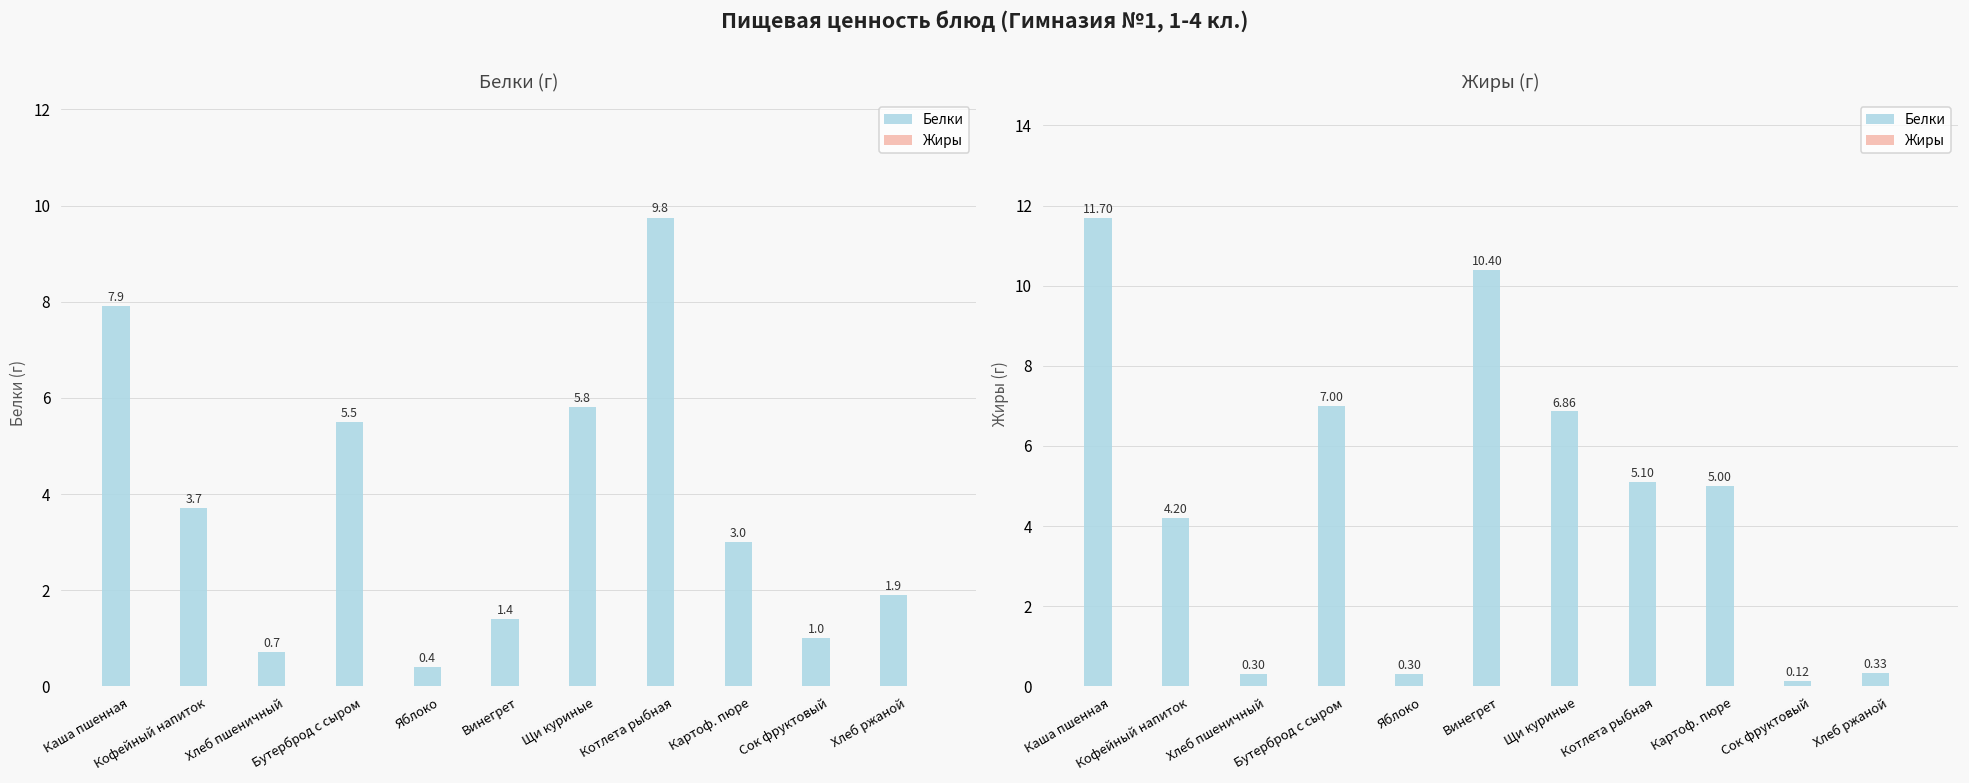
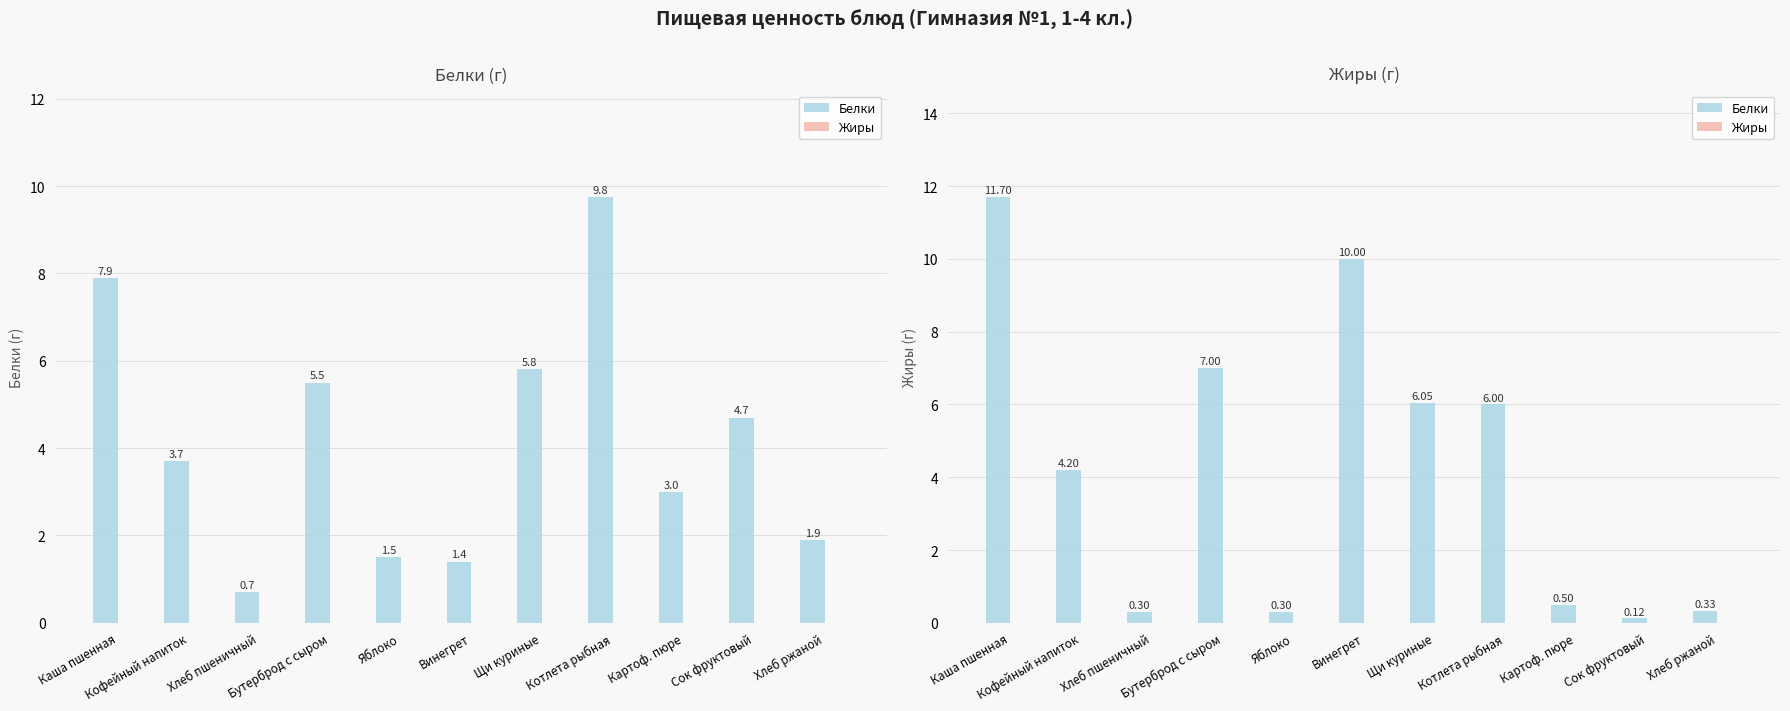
  {
    "Белки (г)": {
      "Белки": {
        "Каша пшенная": 7.9,
        "Кофейный напиток": 3.7,
        "Хлеб пшеничный": 0.7,
        "Бутерброд с сыром": 5.5,
-       "Яблоко": 0.4,
+       "Яблоко": 1.5,
        "Винегрет": 1.4,
        "Щи куриные": 5.8,
        "Котлета рыбная": 9.8,
        "Картоф. пюре": 3.0,
-       "Сок фруктовый": 1.0,
+       "Сок фруктовый": 4.7,
        "Хлеб ржаной": 1.9
      },
      "Жиры": {
        "Каша пшенная": 0.0,
        "Кофейный напиток": 0.0,
        "Хлеб пшеничный": 0.0,
        "Бутерброд с сыром": 0.0,
        "Яблоко": 0.0,
        "Винегрет": 0.0,
        "Щи куриные": 0.0,
        "Котлета рыбная": 0.0,
        "Картоф. пюре": 0.0,
        "Сок фруктовый": 0.0,
        "Хлеб ржаной": 0.0
      }
    },
    "Жиры (г)": {
      "Белки": {
        "Каша пшенная": 11.70,
        "Кофейный напиток": 4.20,
        "Хлеб пшеничный": 0.30,
        "Бутерброд с сыром": 7.00,
        "Яблоко": 0.30,
-       "Винегрет": 10.40,
-       "Щи куриные": 6.86,
-       "Котлета рыбная": 5.10,
-       "Картоф. пюре": 5.00,
+       "Винегрет": 10.00,
+       "Щи куриные": 6.05,
+       "Котлета рыбная": 6.00,
+       "Картоф. пюре": 0.50,
        "Сок фруктовый": 0.12,
        "Хлеб ржаной": 0.33
      },
      "Жиры": {
        "Каша пшенная": 0.0,
        "Кофейный напиток": 0.0,
        "Хлеб пшеничный": 0.0,
        "Бутерброд с сыром": 0.0,
        "Яблоко": 0.0,
        "Винегрет": 0.0,
        "Щи куриные": 0.0,
        "Котлета рыбная": 0.0,
        "Картоф. пюре": 0.0,
        "Сок фруктовый": 0.0,
        "Хлеб ржаной": 0.0
      }
    }
  }
